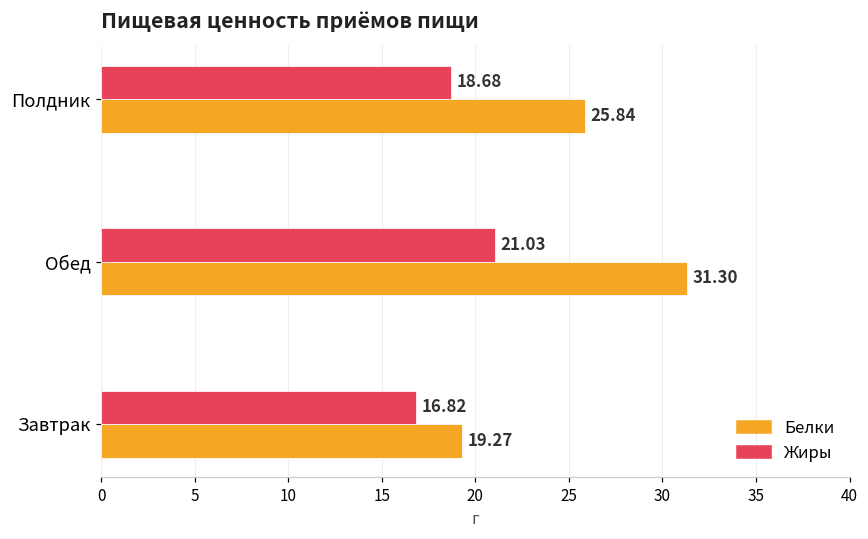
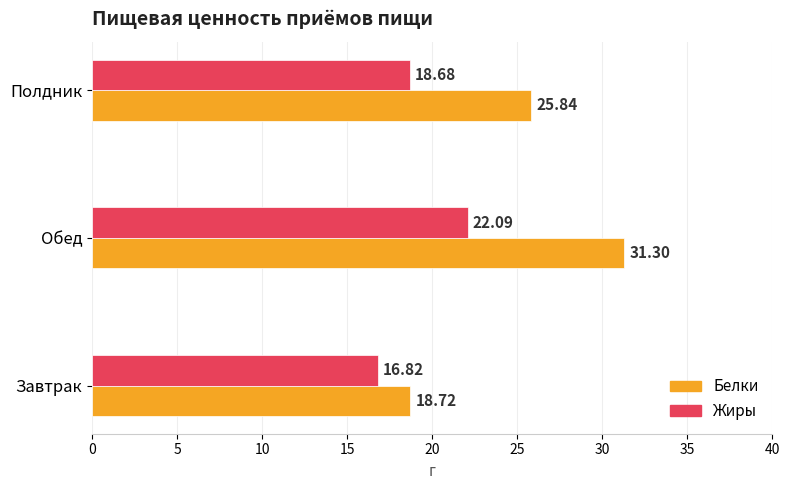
  {
    "Белки": {
      "Полдник": 25.84,
      "Обед": 31.30,
-     "Завтрак": 19.27
+     "Завтрак": 18.72
    },
    "Жиры": {
      "Полдник": 18.68,
-     "Обед": 21.03,
+     "Обед": 22.09,
      "Завтрак": 16.82
    }
  }
